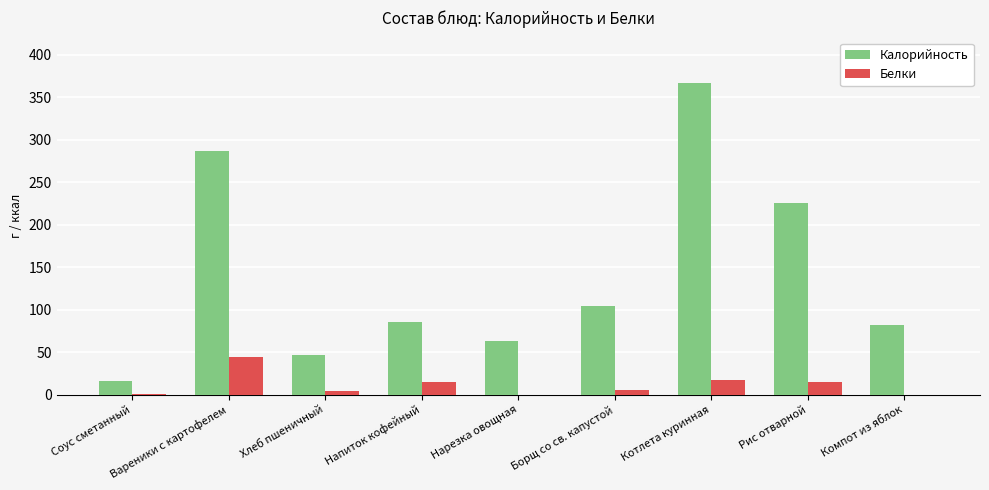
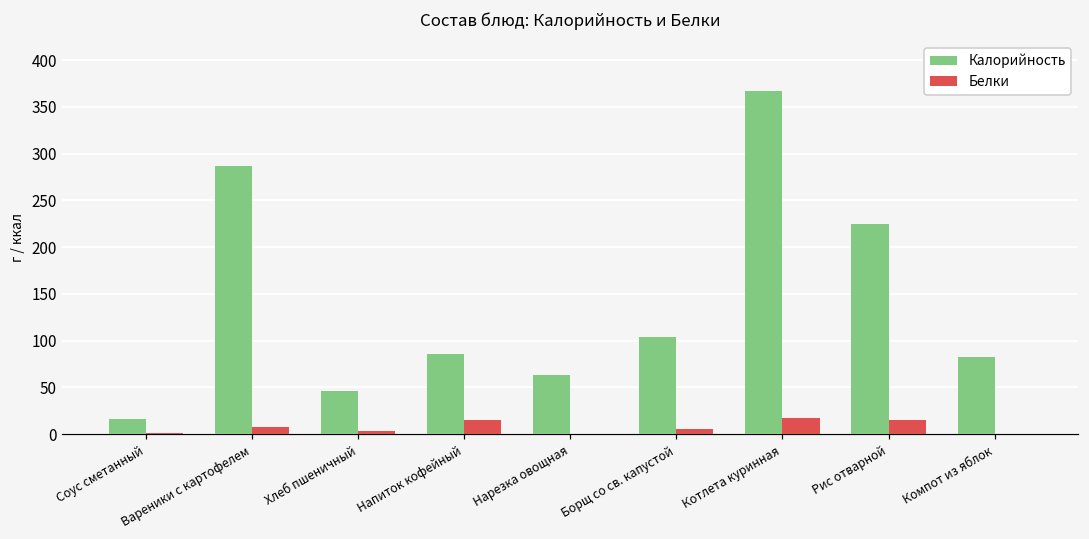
  {
    "Калорийность": {
      "Соус сметанный": 20,
      "Вареники с картофелем": 290,
      "Хлеб пшеничный": 50,
      "Напиток кофейный": 90,
      "Нарезка овощная": 60,
      "Борщ со св. капустой": 100,
      "Котлета куринная": 370,
      "Рис отварной": 230,
      "Компот из яблок": 80
    },
    "Белки": {
-     "Вареники с картофелем": 40,
+     "Вареники с картофелем": 10,
      "Хлеб пшеничный": 0,
      "Напиток кофейный": 10,
      "Борщ со св. капустой": 10,
      "Котлета куринная": 20,
      "Рис отварной": 10,
      "Компот из яблок": 0
    }
  }
